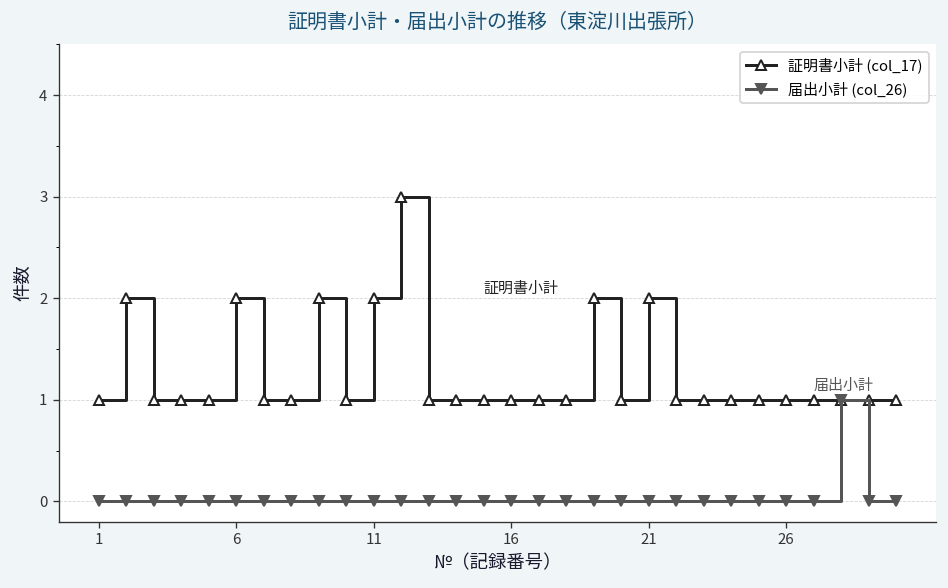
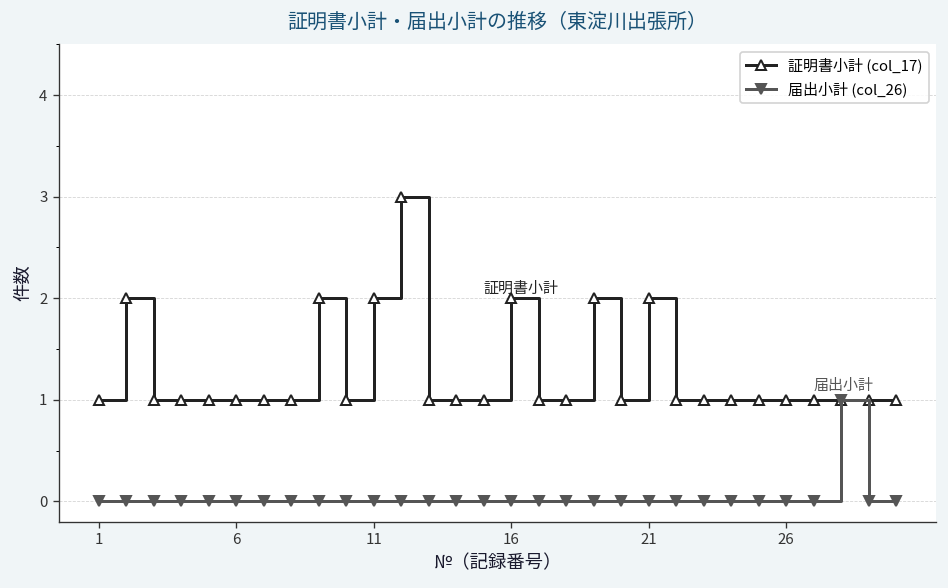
  {
    "証明書小計 (col_17)": {
      "1": 1,
-     "6": 2,
+     "6": 1,
      "11": 2,
-     "16": 1,
+     "16": 2,
      "21": 2,
      "26": 1
    },
    "届出小計 (col_26)": {
      "1": 0,
      "6": 0,
      "11": 0,
      "16": 0,
      "21": 0,
      "26": 0
    }
  }
